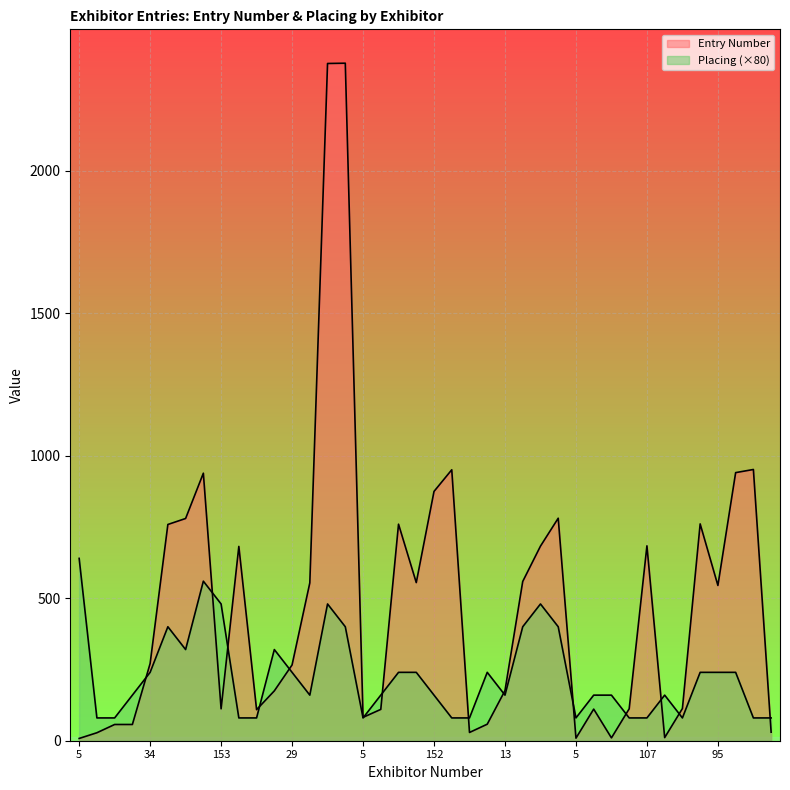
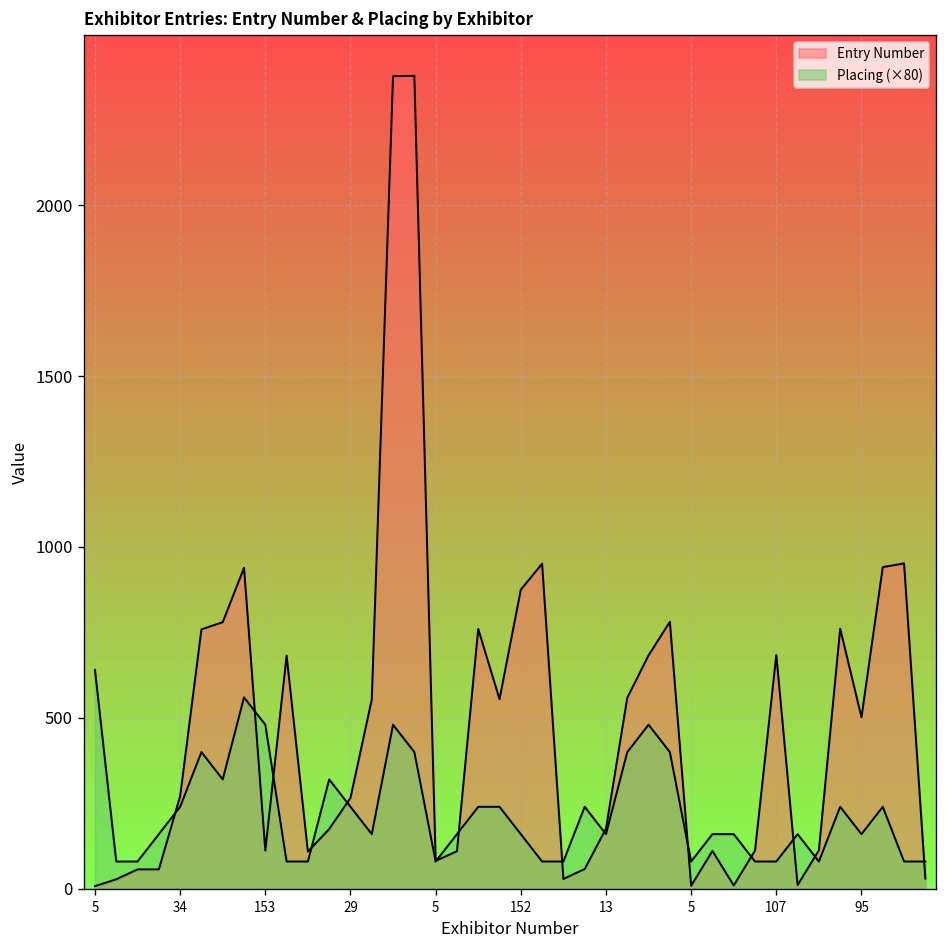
  {
    "Entry Number": {
      "153": 110,
      "152": 880,
      "107": 680,
-     "95": 550
+     "95": 500
    },
    "Placing (×80)": {
      "153": 480,
      "152": 160,
      "107": 80,
-     "95": 240
+     "95": 160
    }
  }
